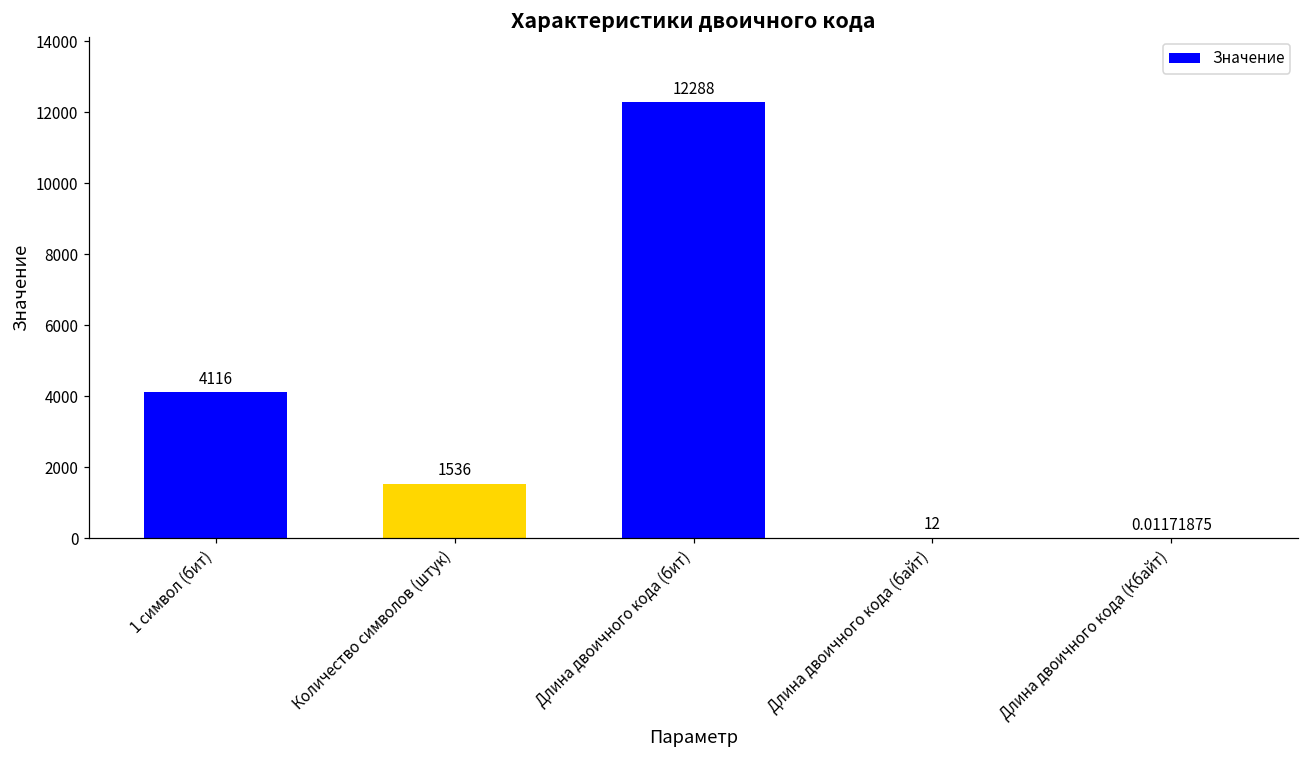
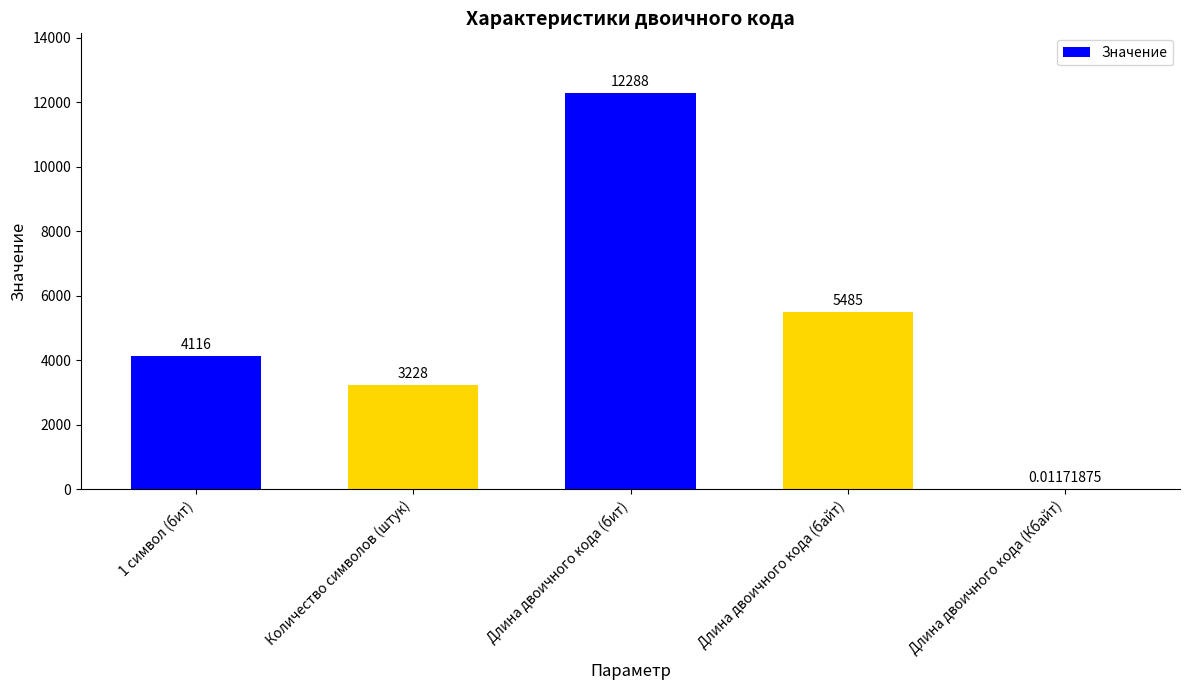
  {
    "1 символ (бит)": 4116,
-   "Количество символов (штук)": 1536,
+   "Количество символов (штук)": 3228,
    "Длина двоичного кода (бит)": 12288,
-   "Длина двоичного кода (байт)": 12,
+   "Длина двоичного кода (байт)": 5485,
    "Длина двоичного кода (Кбайт)": 0.01171875
  }
